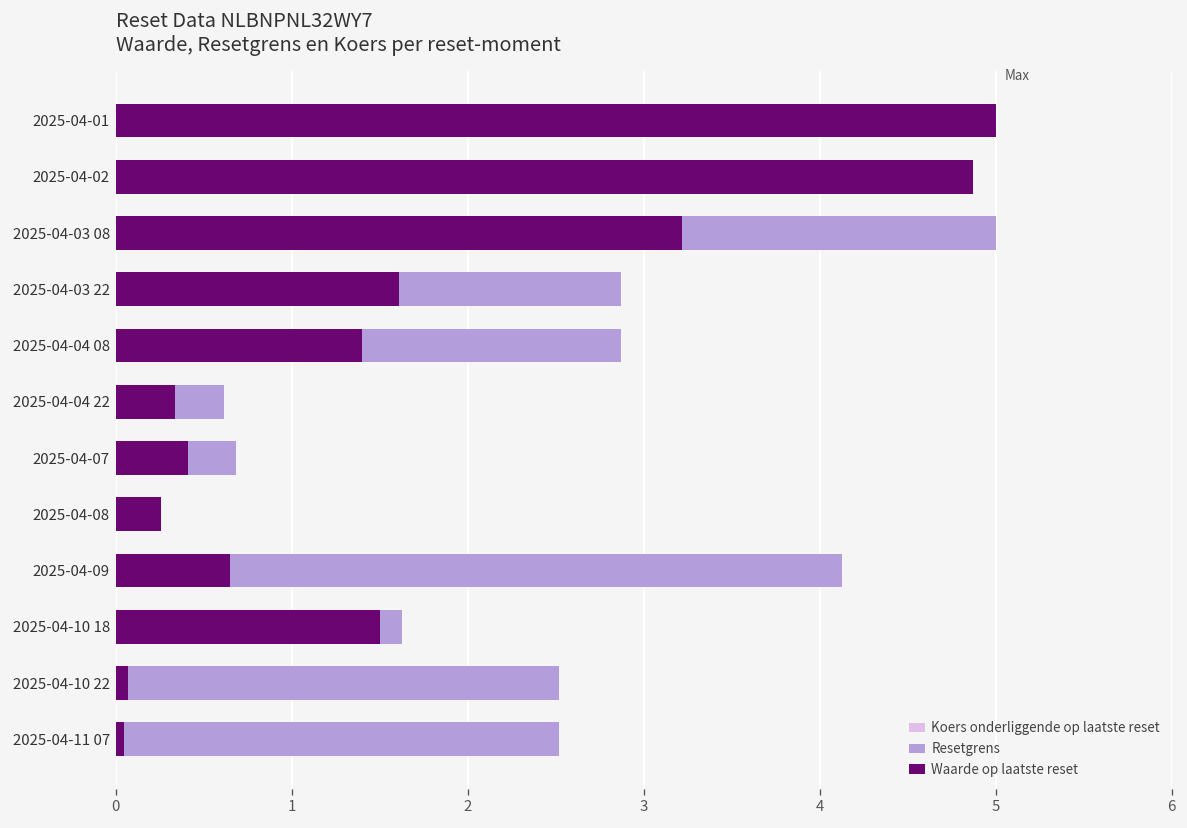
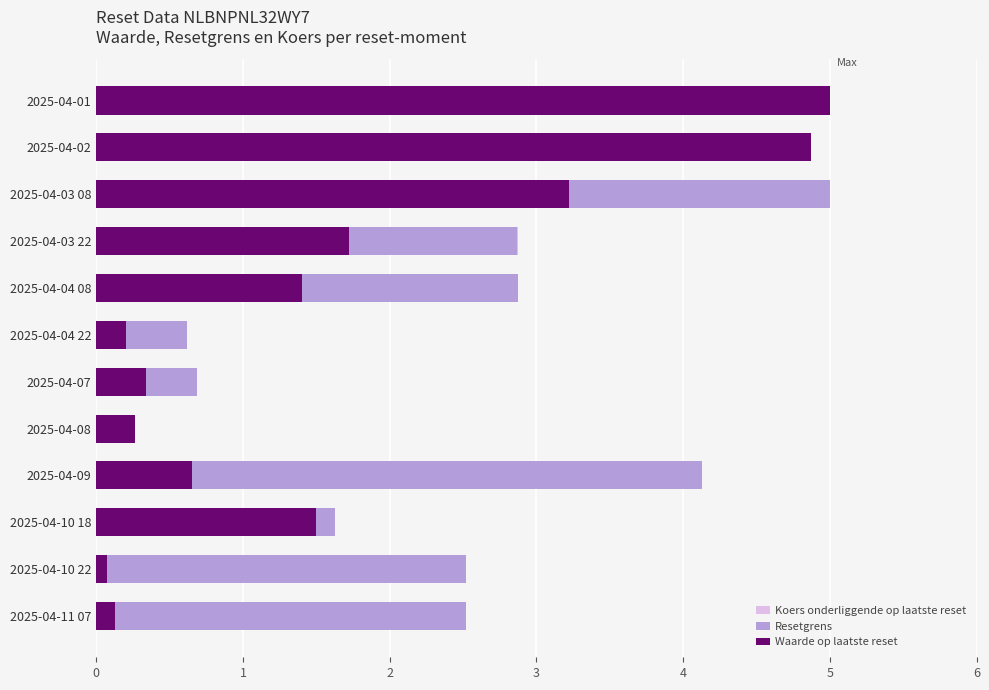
  {
    "Waarde op laatste reset": {
      "2025-04-01": 5.00,
      "2025-04-02": 4.87,
-     "2025-04-03 22": 1.61,
-     "2025-04-04 22": 0.34,
-     "2025-04-07": 0.41,
+     "2025-04-03 22": 1.72,
+     "2025-04-04 22": 0.20,
+     "2025-04-07": 0.34,
      "2025-04-08": 0.26,
-     "2025-04-11 07": 0.05
+     "2025-04-11 07": 0.13
    }
  }
